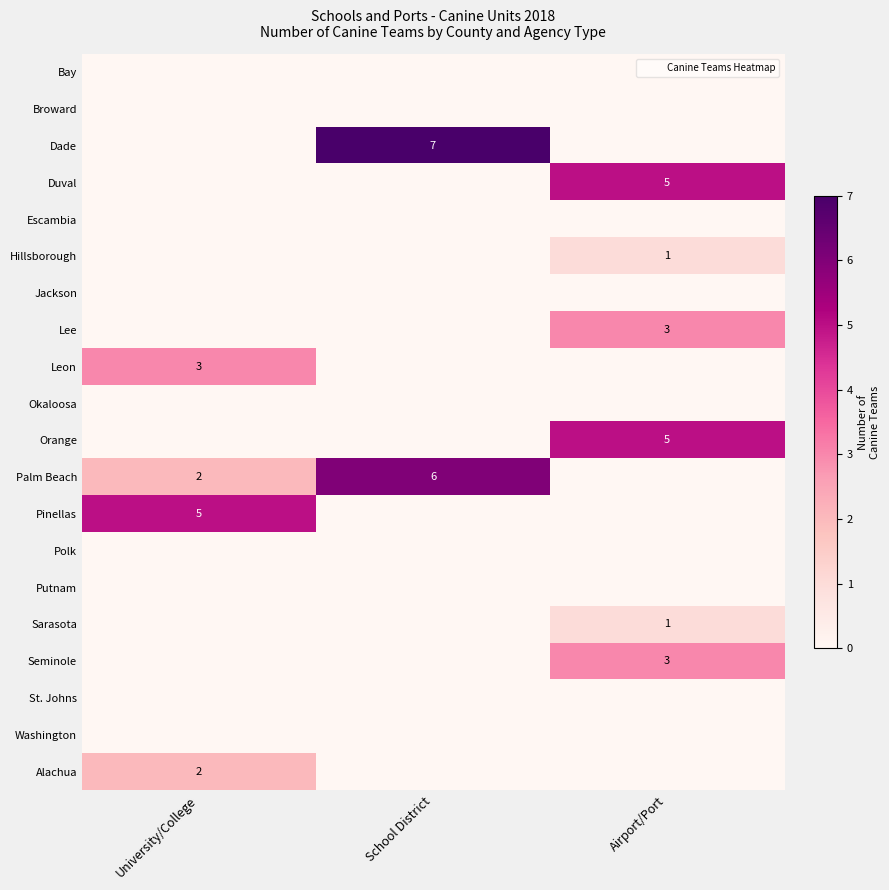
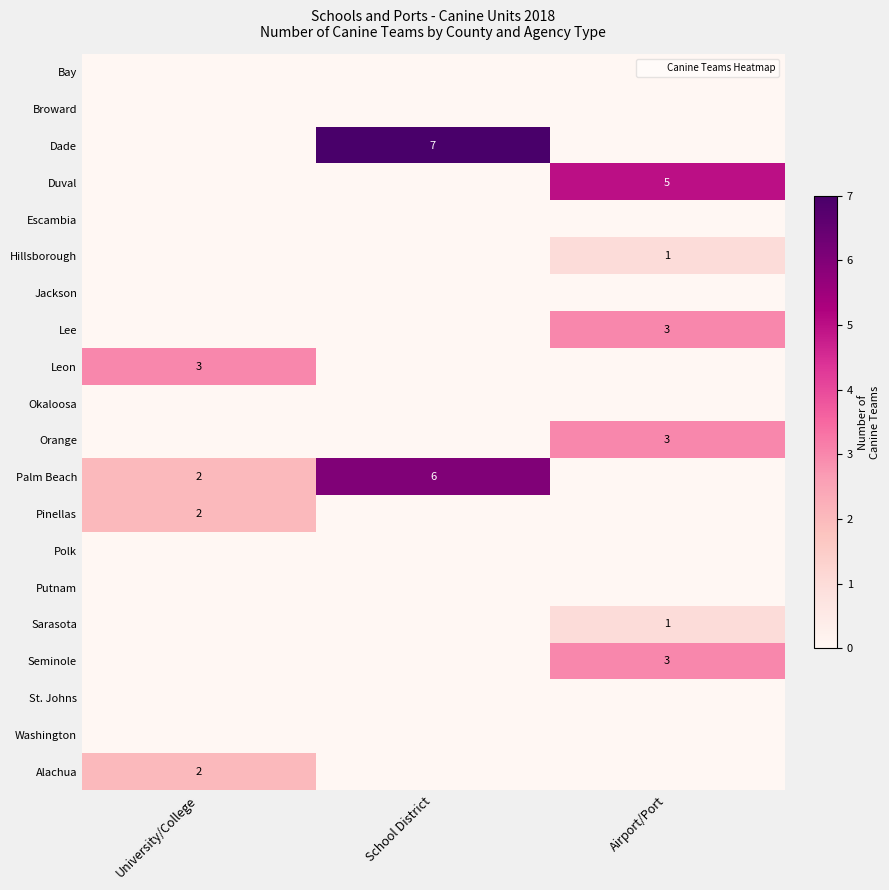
  {
    "Dade": {
      "School District": 7
    },
    "Duval": {
      "Airport/Port": 5
    },
    "Hillsborough": {
      "Airport/Port": 1
    },
    "Lee": {
      "Airport/Port": 3
    },
    "Leon": {
      "University/College": 3
    },
    "Orange": {
-     "Airport/Port": 5
+     "Airport/Port": 3
    },
    "Palm Beach": {
      "University/College": 2,
      "School District": 6
    },
    "Pinellas": {
-     "University/College": 5
+     "University/College": 2
    },
    "Sarasota": {
      "Airport/Port": 1
    },
    "Seminole": {
      "Airport/Port": 3
    },
    "Alachua": {
      "University/College": 2
    }
  }
